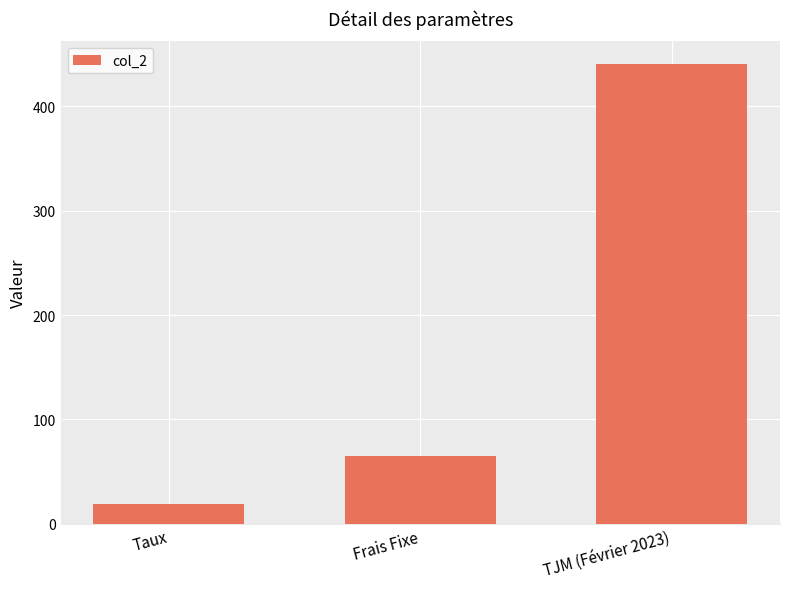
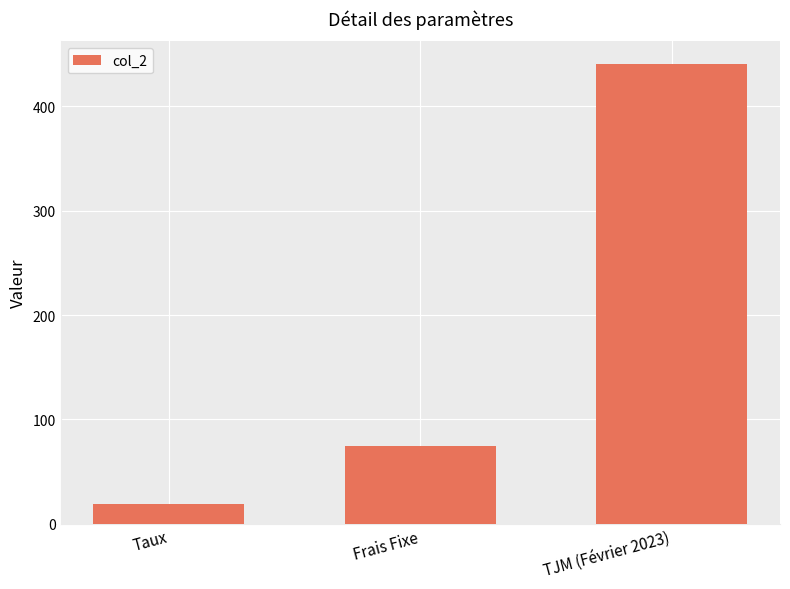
  {
    "Taux": 19,
-   "Frais Fixe": 65,
+   "Frais Fixe": 75,
    "TJM (Février 2023)": 440
  }
